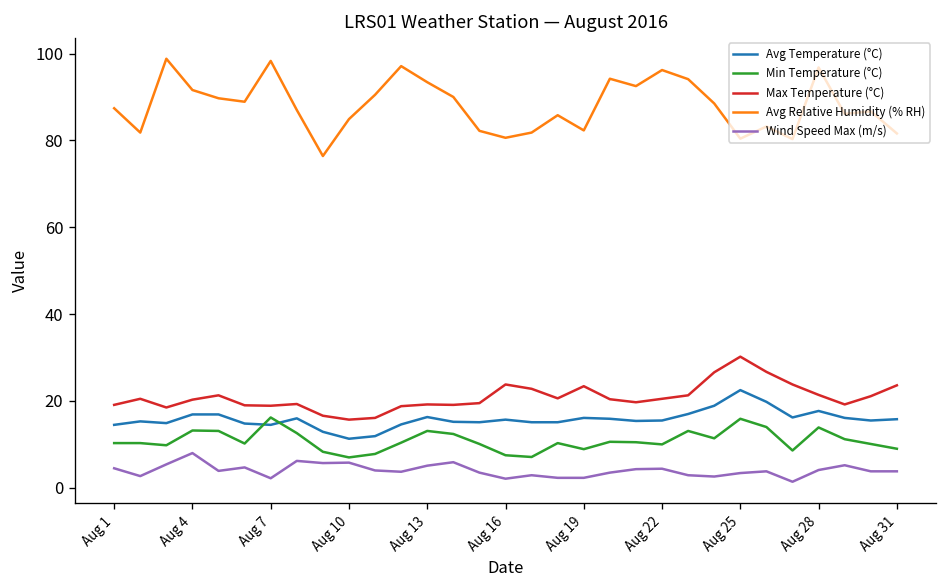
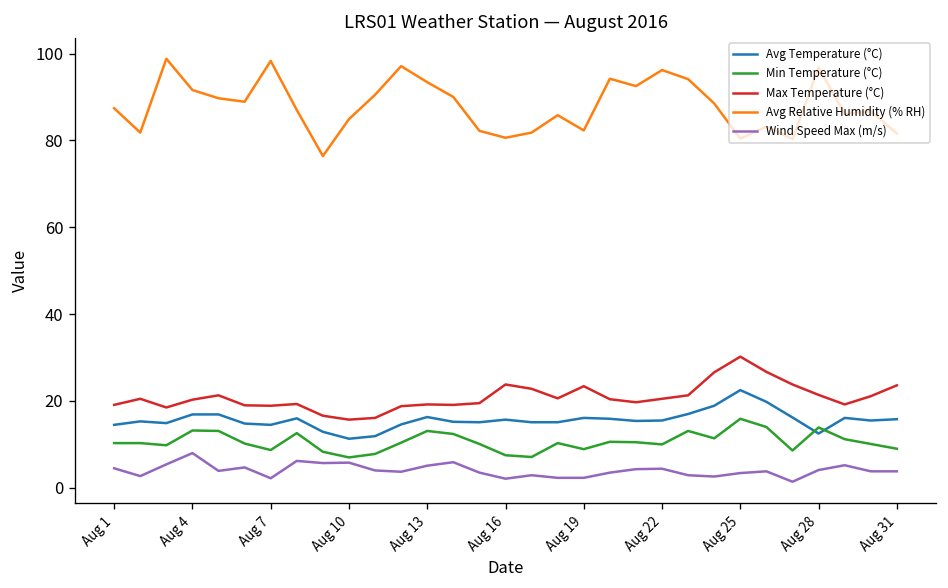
  {
    "Avg Temperature (°C)": {
      "Aug 1": 15,
      "Aug 4": 17,
      "Aug 7": 15,
      "Aug 10": 11,
      "Aug 13": 16,
      "Aug 16": 16,
      "Aug 19": 16,
      "Aug 22": 16,
      "Aug 25": 23,
-     "Aug 28": 18,
+     "Aug 28": 13,
      "Aug 31": 16
    },
    "Min Temperature (°C)": {
      "Aug 1": 10,
      "Aug 4": 13,
-     "Aug 7": 16,
+     "Aug 7": 9,
      "Aug 10": 7,
      "Aug 13": 13,
      "Aug 16": 8,
      "Aug 19": 9,
      "Aug 22": 10,
      "Aug 25": 16,
      "Aug 28": 14,
      "Aug 31": 9
    },
    "Max Temperature (°C)": {
      "Aug 1": 19,
      "Aug 4": 20,
      "Aug 7": 19,
      "Aug 10": 16,
      "Aug 13": 19,
      "Aug 16": 24,
      "Aug 19": 23,
      "Aug 22": 21,
      "Aug 25": 30,
      "Aug 28": 21,
      "Aug 31": 24
    },
    "Avg Relative Humidity (% RH)": {
      "Aug 1": 87,
      "Aug 4": 92,
      "Aug 7": 98,
      "Aug 10": 85,
      "Aug 13": 93,
      "Aug 16": 81,
      "Aug 19": 82,
      "Aug 22": 96
    },
    "Wind Speed Max (m/s)": {
      "Aug 1": 5,
      "Aug 4": 8,
      "Aug 7": 2,
      "Aug 10": 6,
      "Aug 13": 5,
      "Aug 16": 2,
      "Aug 19": 2,
      "Aug 22": 4,
      "Aug 25": 3,
      "Aug 28": 4,
      "Aug 31": 4
    }
  }
